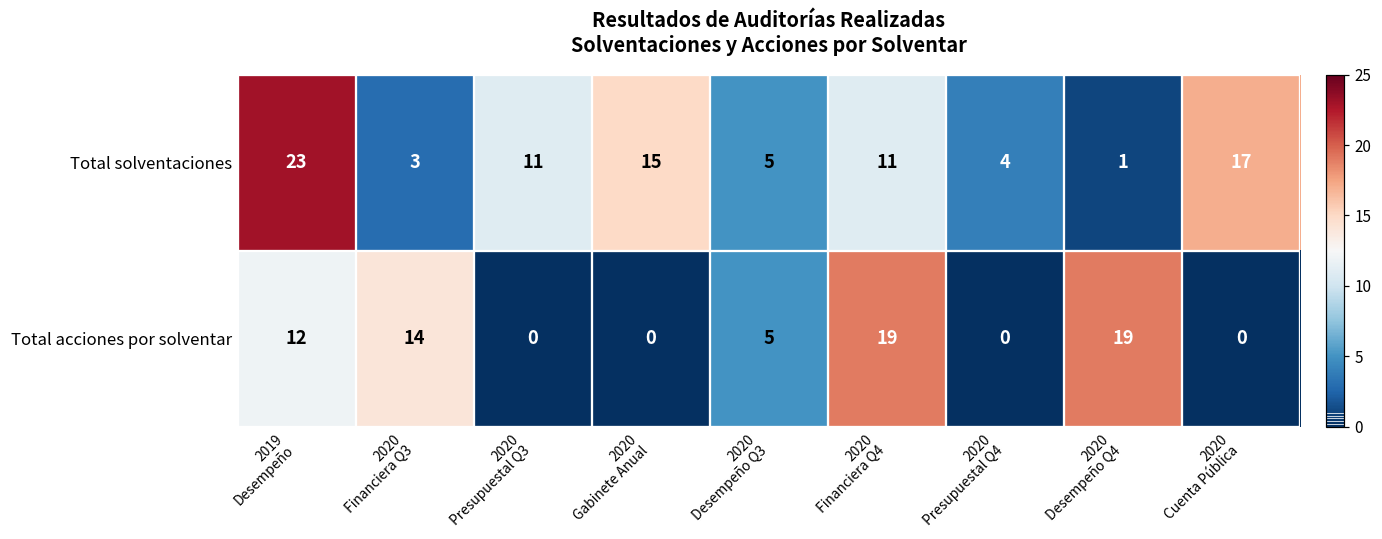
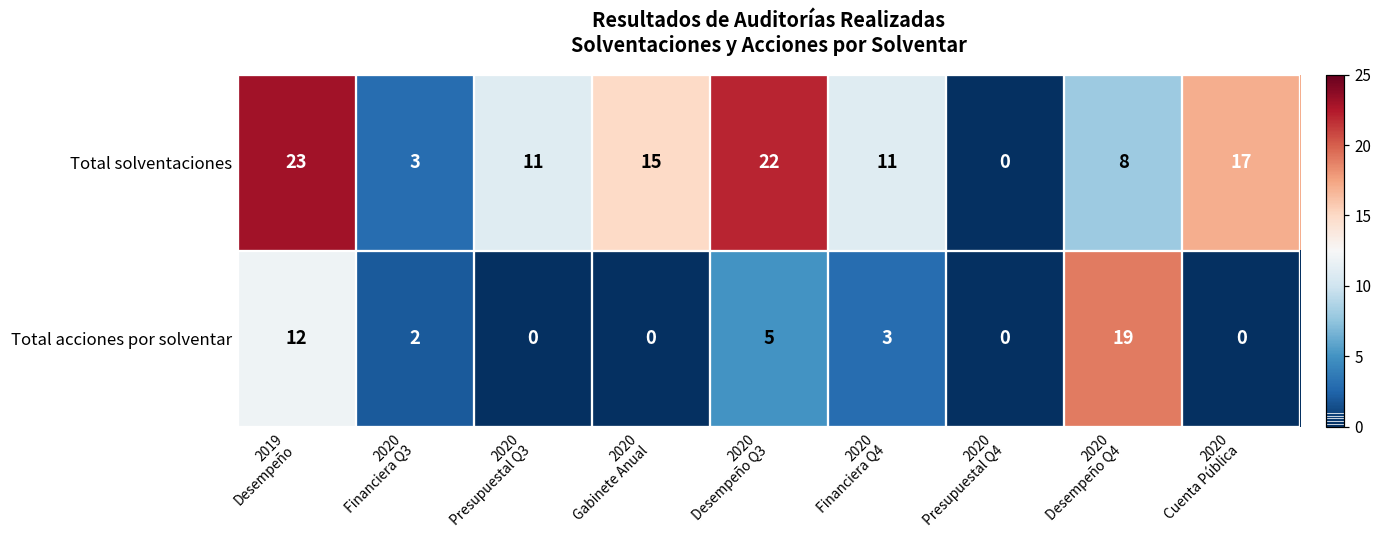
  {
    "Total solventaciones": {
      "2019 Desempeño": 23,
      "2020 Financiera Q3": 3,
      "2020 Presupuestal Q3": 11,
      "2020 Gabinete Anual": 15,
-     "2020 Desempeño Q3": 5,
+     "2020 Desempeño Q3": 22,
      "2020 Financiera Q4": 11,
-     "2020 Presupuestal Q4": 4,
-     "2020 Desempeño Q4": 1,
+     "2020 Presupuestal Q4": 0,
+     "2020 Desempeño Q4": 8,
      "2020 Cuenta Pública": 17
    },
    "Total acciones por solventar": {
      "2019 Desempeño": 12,
-     "2020 Financiera Q3": 14,
+     "2020 Financiera Q3": 2,
      "2020 Presupuestal Q3": 0,
      "2020 Gabinete Anual": 0,
      "2020 Desempeño Q3": 5,
-     "2020 Financiera Q4": 19,
+     "2020 Financiera Q4": 3,
      "2020 Presupuestal Q4": 0,
      "2020 Desempeño Q4": 19,
      "2020 Cuenta Pública": 0
    }
  }
